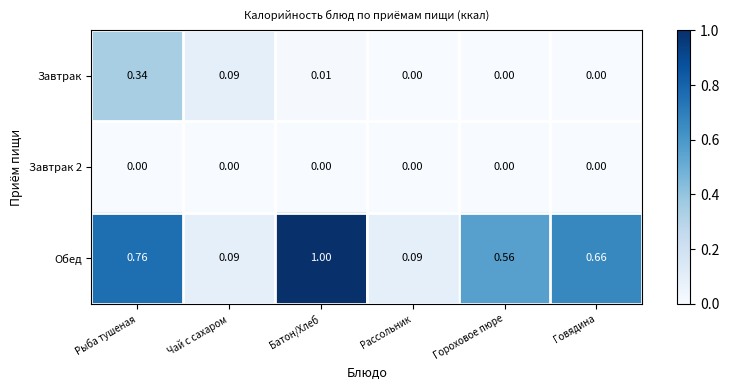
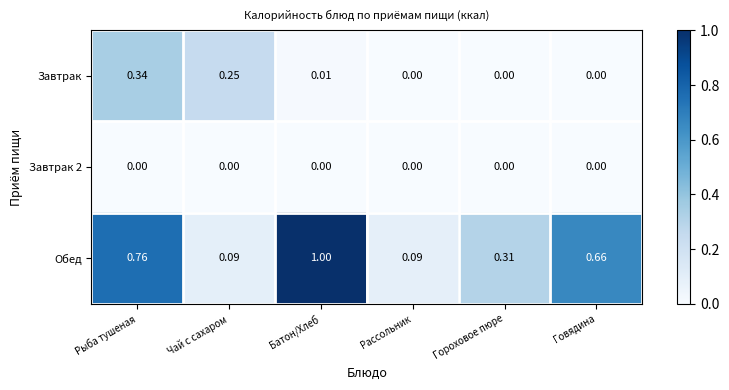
  {
    "Завтрак": {
      "Рыба тушеная": 0.34,
-     "Чай с сахаром": 0.09,
+     "Чай с сахаром": 0.25,
      "Батон/Хлеб": 0.01,
      "Рассольник": 0.00,
      "Гороховое пюре": 0.00,
      "Говядина": 0.00
    },
    "Завтрак 2": {
      "Рыба тушеная": 0.00,
      "Чай с сахаром": 0.00,
      "Батон/Хлеб": 0.00,
      "Рассольник": 0.00,
      "Гороховое пюре": 0.00,
      "Говядина": 0.00
    },
    "Обед": {
      "Рыба тушеная": 0.76,
      "Чай с сахаром": 0.09,
      "Батон/Хлеб": 1.00,
      "Рассольник": 0.09,
-     "Гороховое пюре": 0.56,
+     "Гороховое пюре": 0.31,
      "Говядина": 0.66
    }
  }
